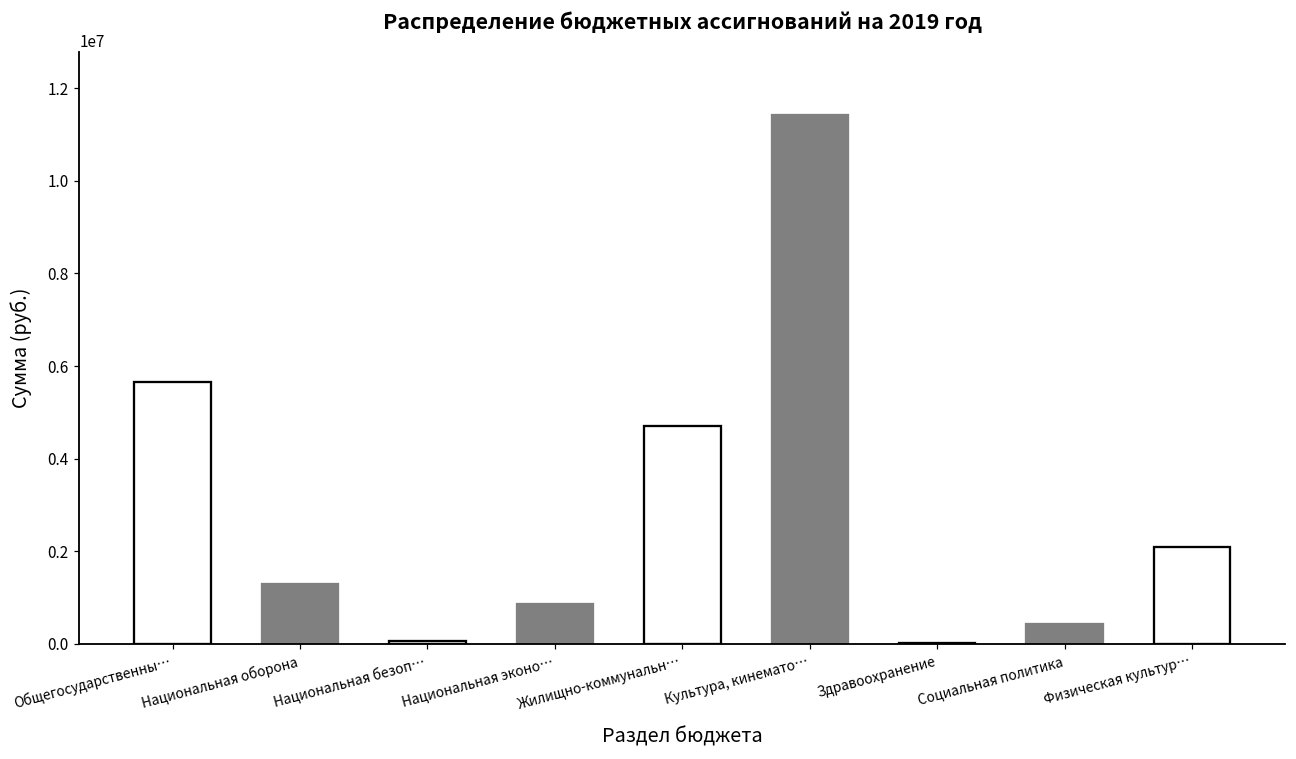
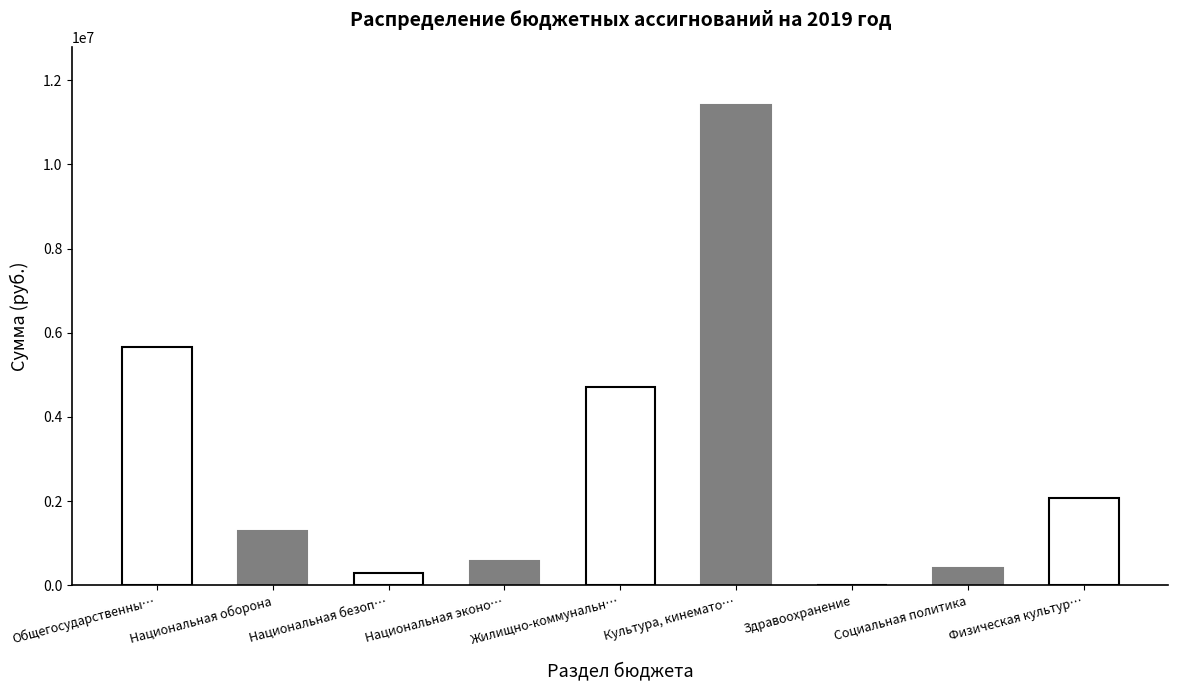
  {
    "Общегосударственны…": 5700000,
    "Национальная оборона": 1300000,
-   "Национальная безоп…": 100000,
-   "Национальная эконо…": 900000,
+   "Национальная безоп…": 300000,
+   "Национальная эконо…": 600000,
    "Жилищно-коммунальн…": 4700000,
    "Культура, кинемато…": 11400000,
    "Социальная политика": 400000,
    "Физическая культур…": 2100000
  }
